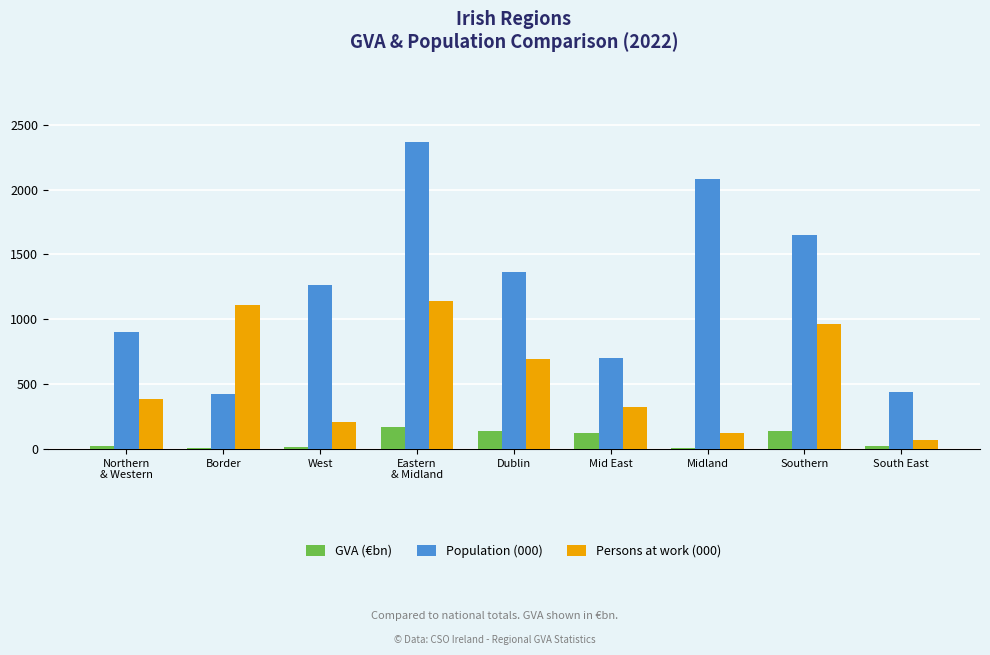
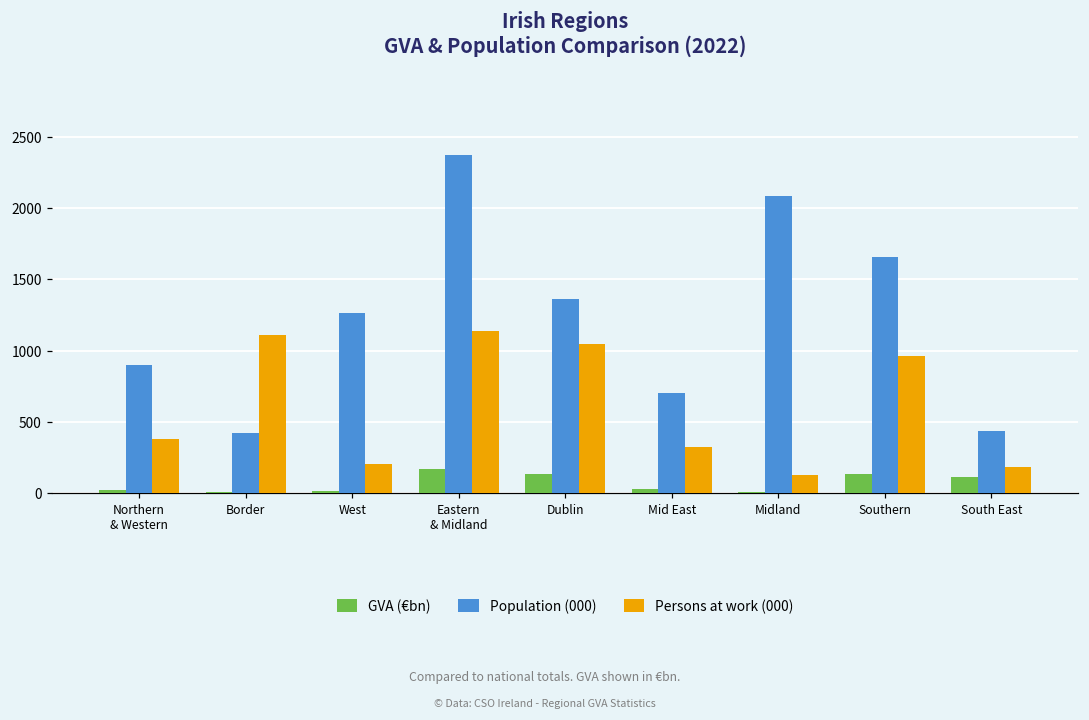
  {
    "GVA (€bn)": {
      "Northern & Western": 20,
      "Eastern & Midland": 170,
      "Dublin": 140,
-     "Mid East": 120,
+     "Mid East": 30,
      "Southern": 140,
-     "South East": 20
+     "South East": 110
    },
    "Population (000)": {
      "Northern & Western": 900,
      "Border": 420,
      "West": 1260,
      "Eastern & Midland": 2370,
      "Dublin": 1370,
      "Mid East": 700,
      "Midland": 2080,
      "Southern": 1650,
      "South East": 440
    },
    "Persons at work (000)": {
      "Northern & Western": 380,
      "Border": 1110,
      "West": 210,
      "Eastern & Midland": 1140,
-     "Dublin": 690,
+     "Dublin": 1050,
      "Mid East": 330,
      "Midland": 120,
      "Southern": 960,
-     "South East": 70
+     "South East": 190
    }
  }
